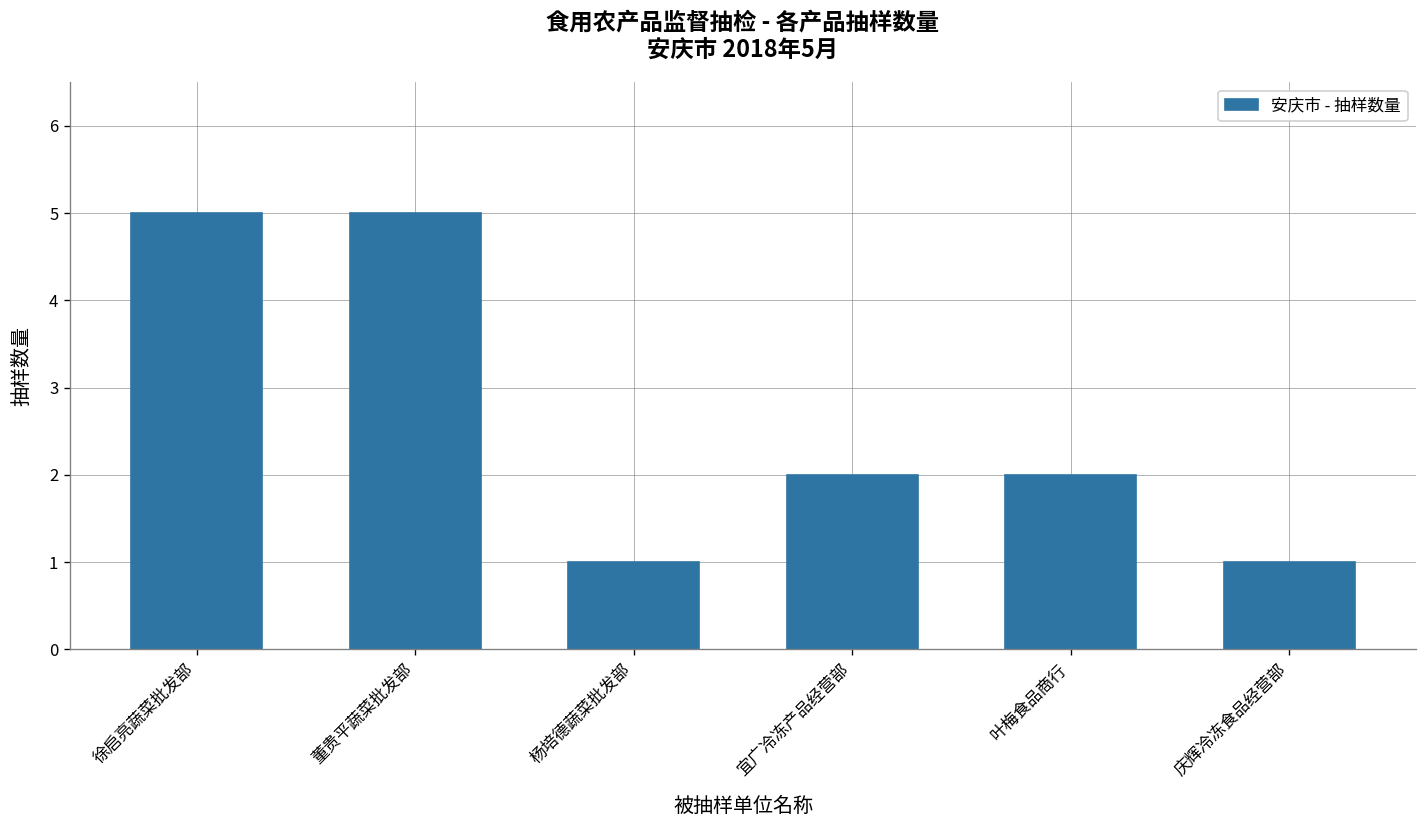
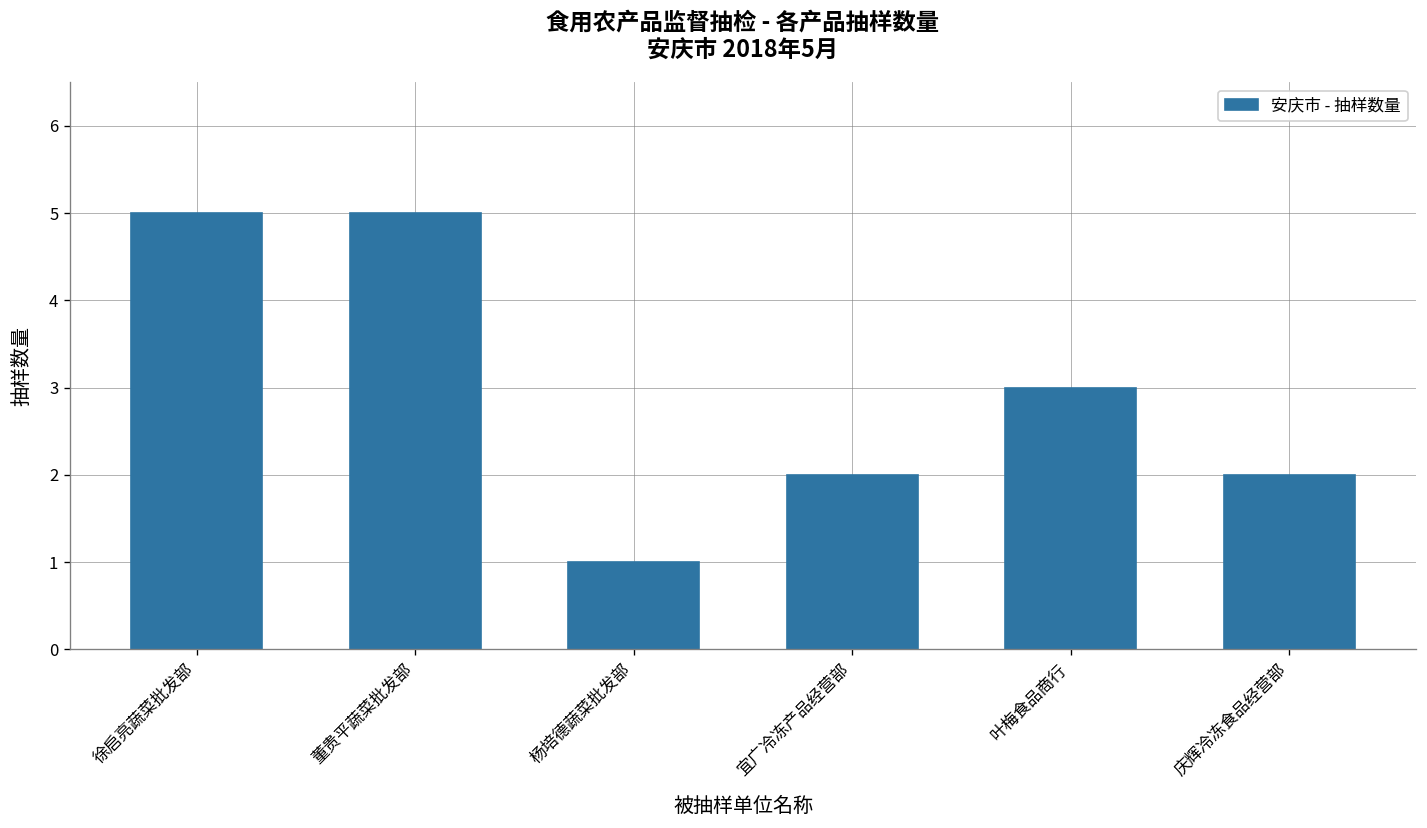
  {
    "徐启亮蔬菜批发部": 5,
    "董贵平蔬菜批发部": 5,
    "杨培德蔬菜批发部": 1,
    "宜广冷冻产品经营部": 2,
-   "叶梅食品商行": 2,
-   "庆辉冷冻食品经营部": 1
+   "叶梅食品商行": 3,
+   "庆辉冷冻食品经营部": 2
  }
